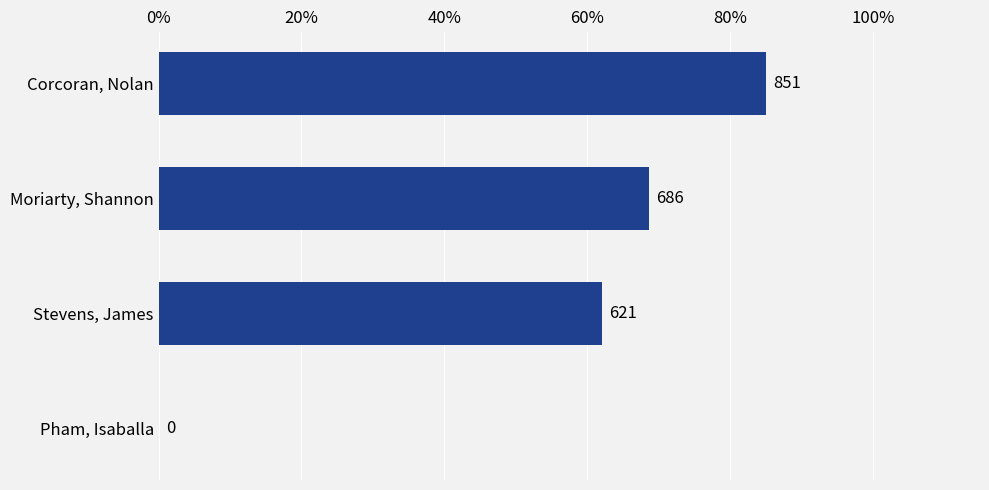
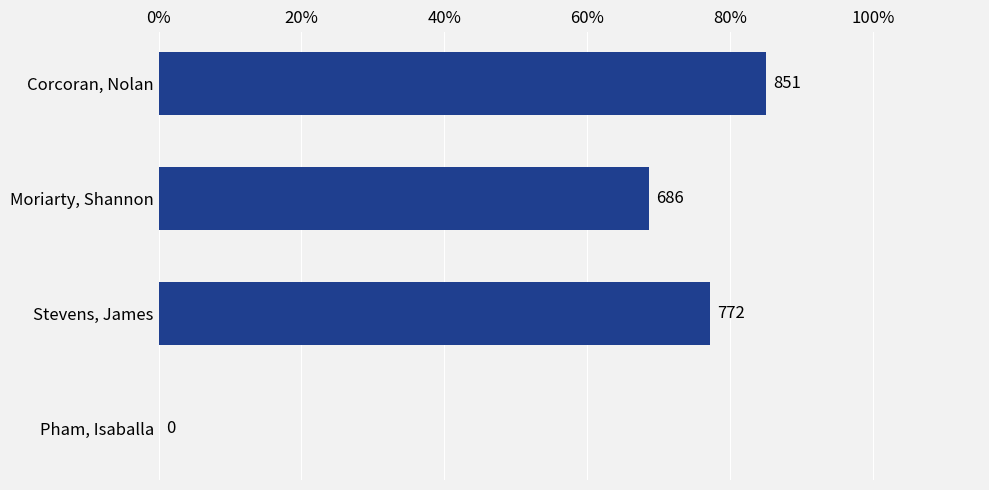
  {
    "Corcoran, Nolan": 851,
    "Moriarty, Shannon": 686,
-   "Stevens, James": 621,
+   "Stevens, James": 772,
    "Pham, Isaballa": 0
  }
